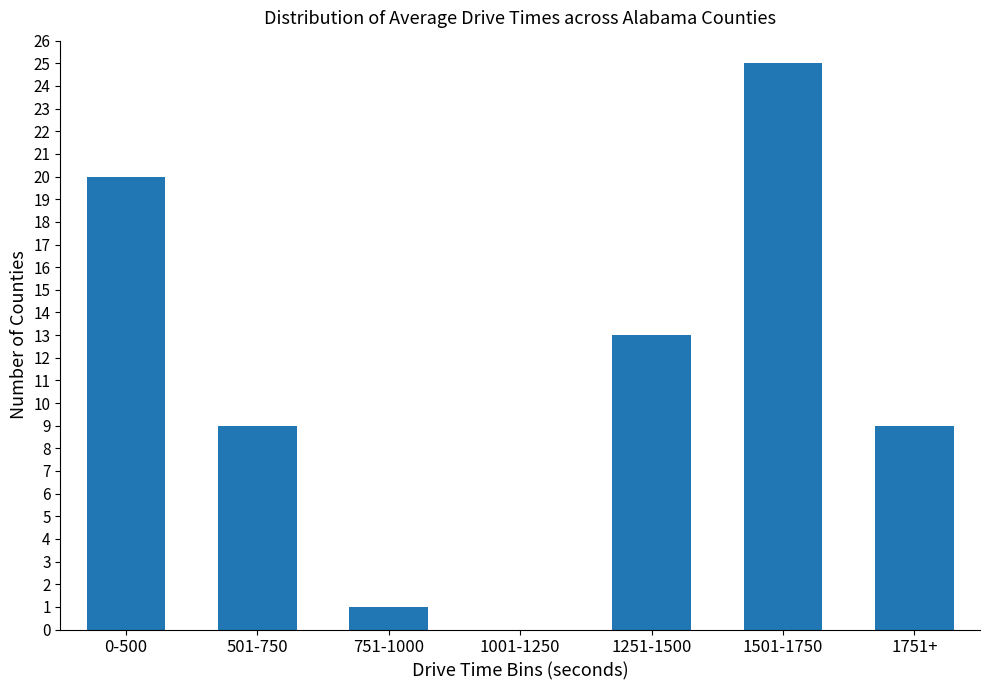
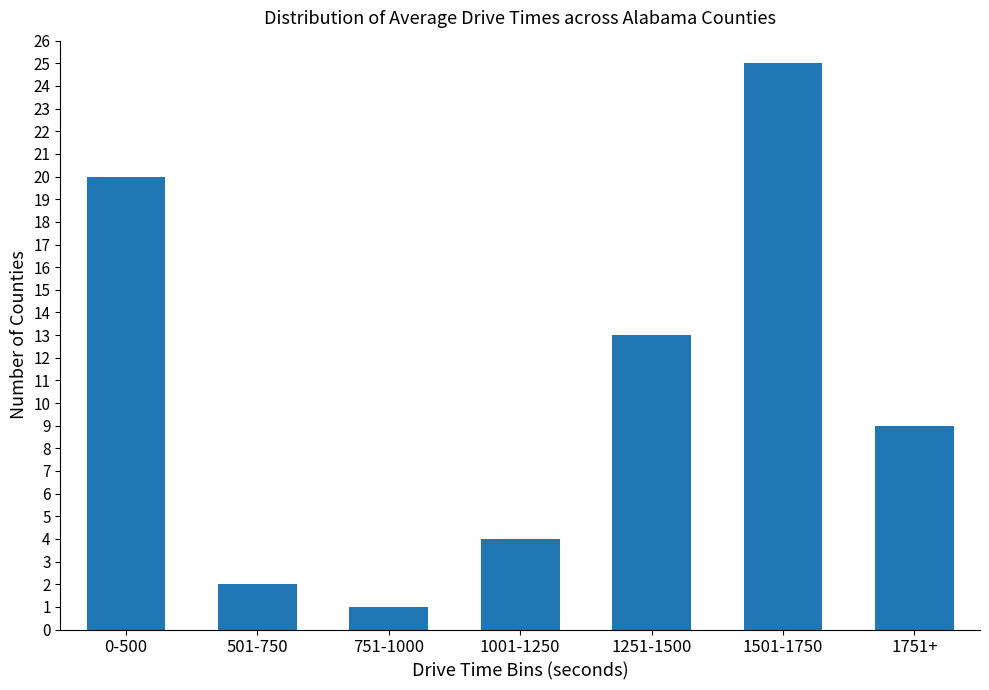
  {
    "0-500": 20,
-   "501-750": 9,
+   "501-750": 2,
    "751-1000": 1,
-   "1001-1250": 0,
+   "1001-1250": 4,
    "1251-1500": 13,
    "1501-1750": 25,
    "1751+": 9
  }
